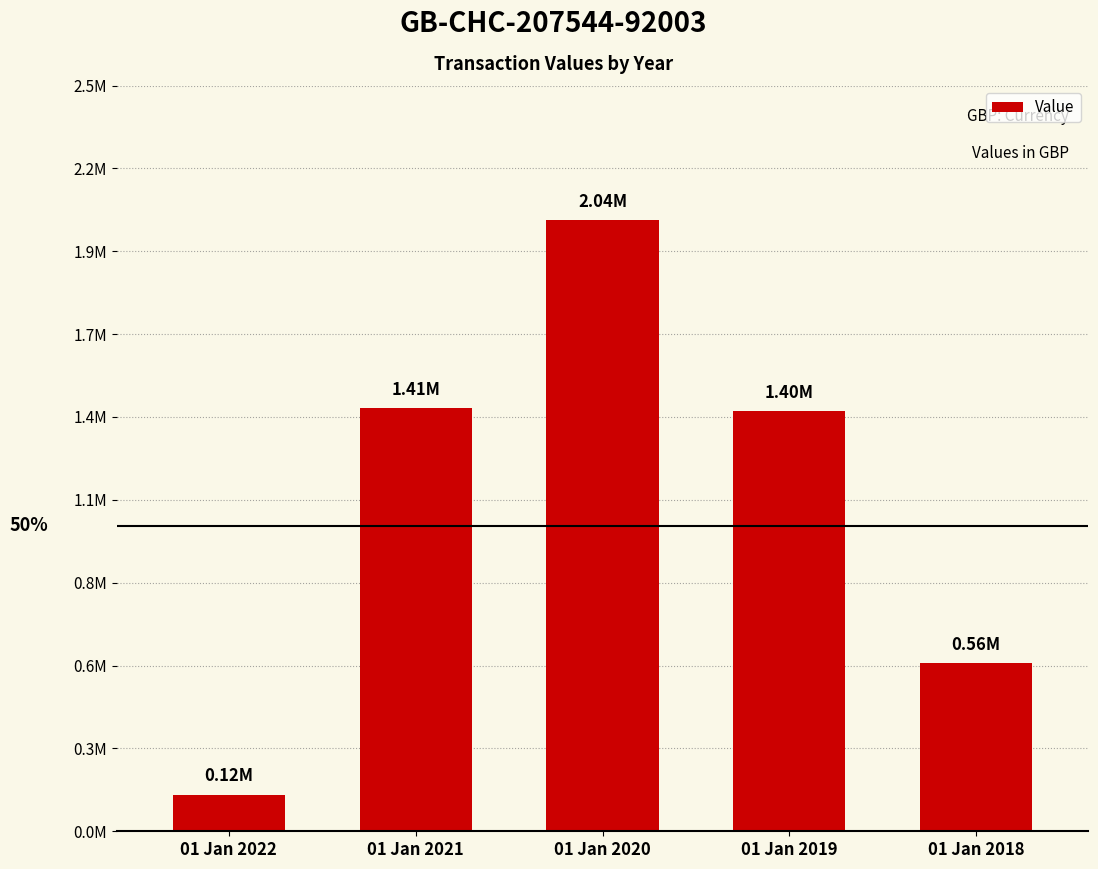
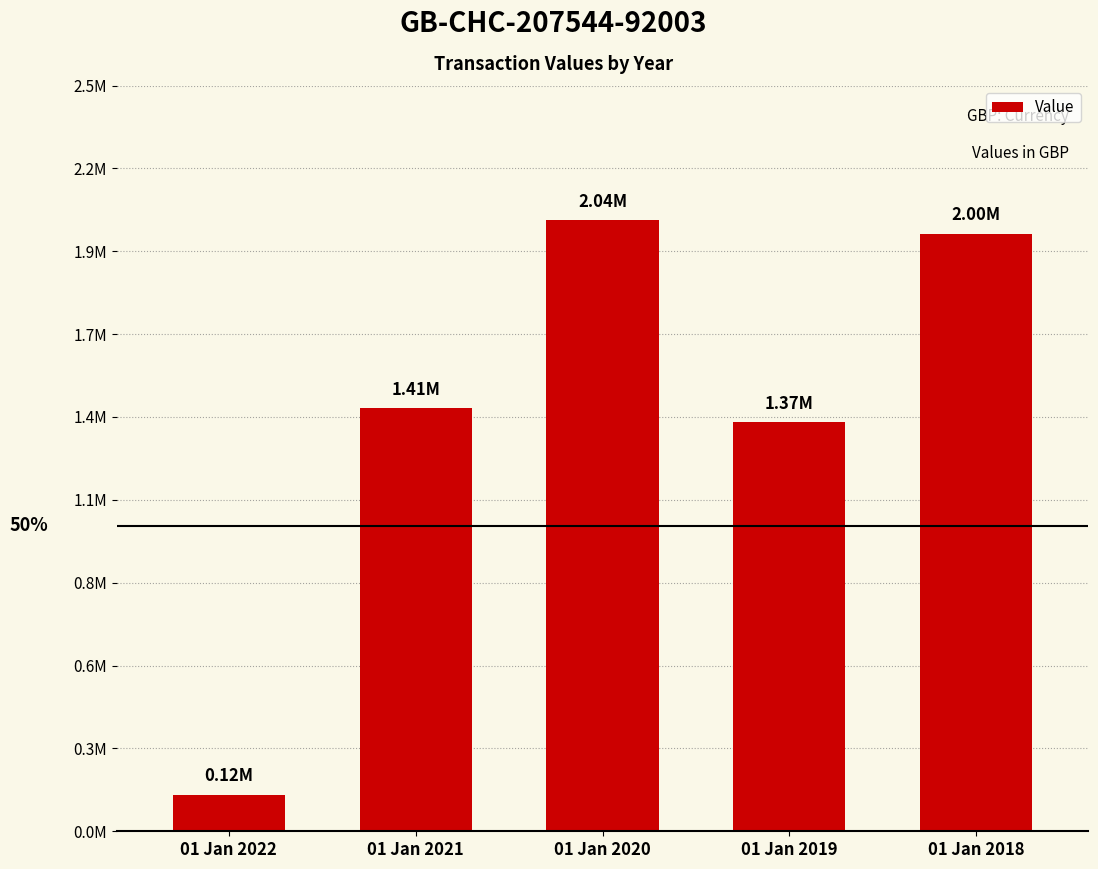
  {
    "01 Jan 2022": "0.12M",
    "01 Jan 2021": "1.41M",
    "01 Jan 2020": "2.04M",
-   "01 Jan 2019": "1.40M",
-   "01 Jan 2018": "0.56M"
+   "01 Jan 2019": "1.37M",
+   "01 Jan 2018": "2.00M"
  }
